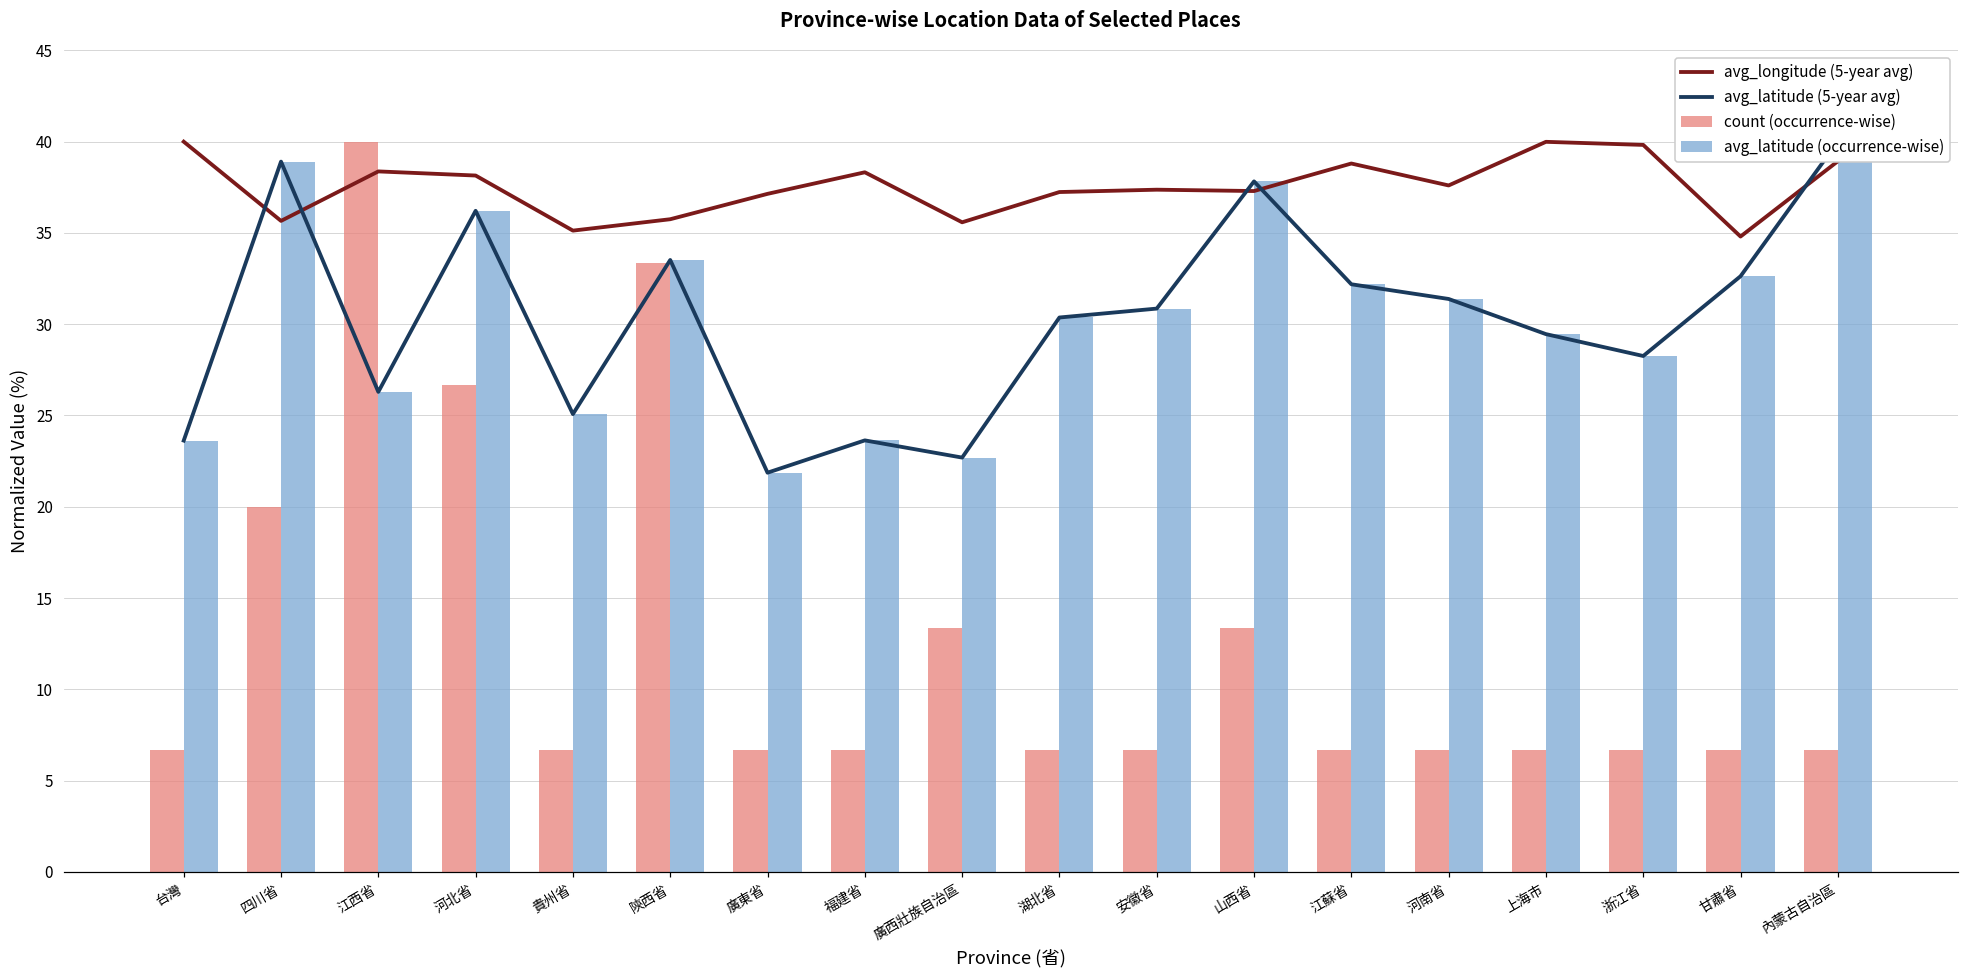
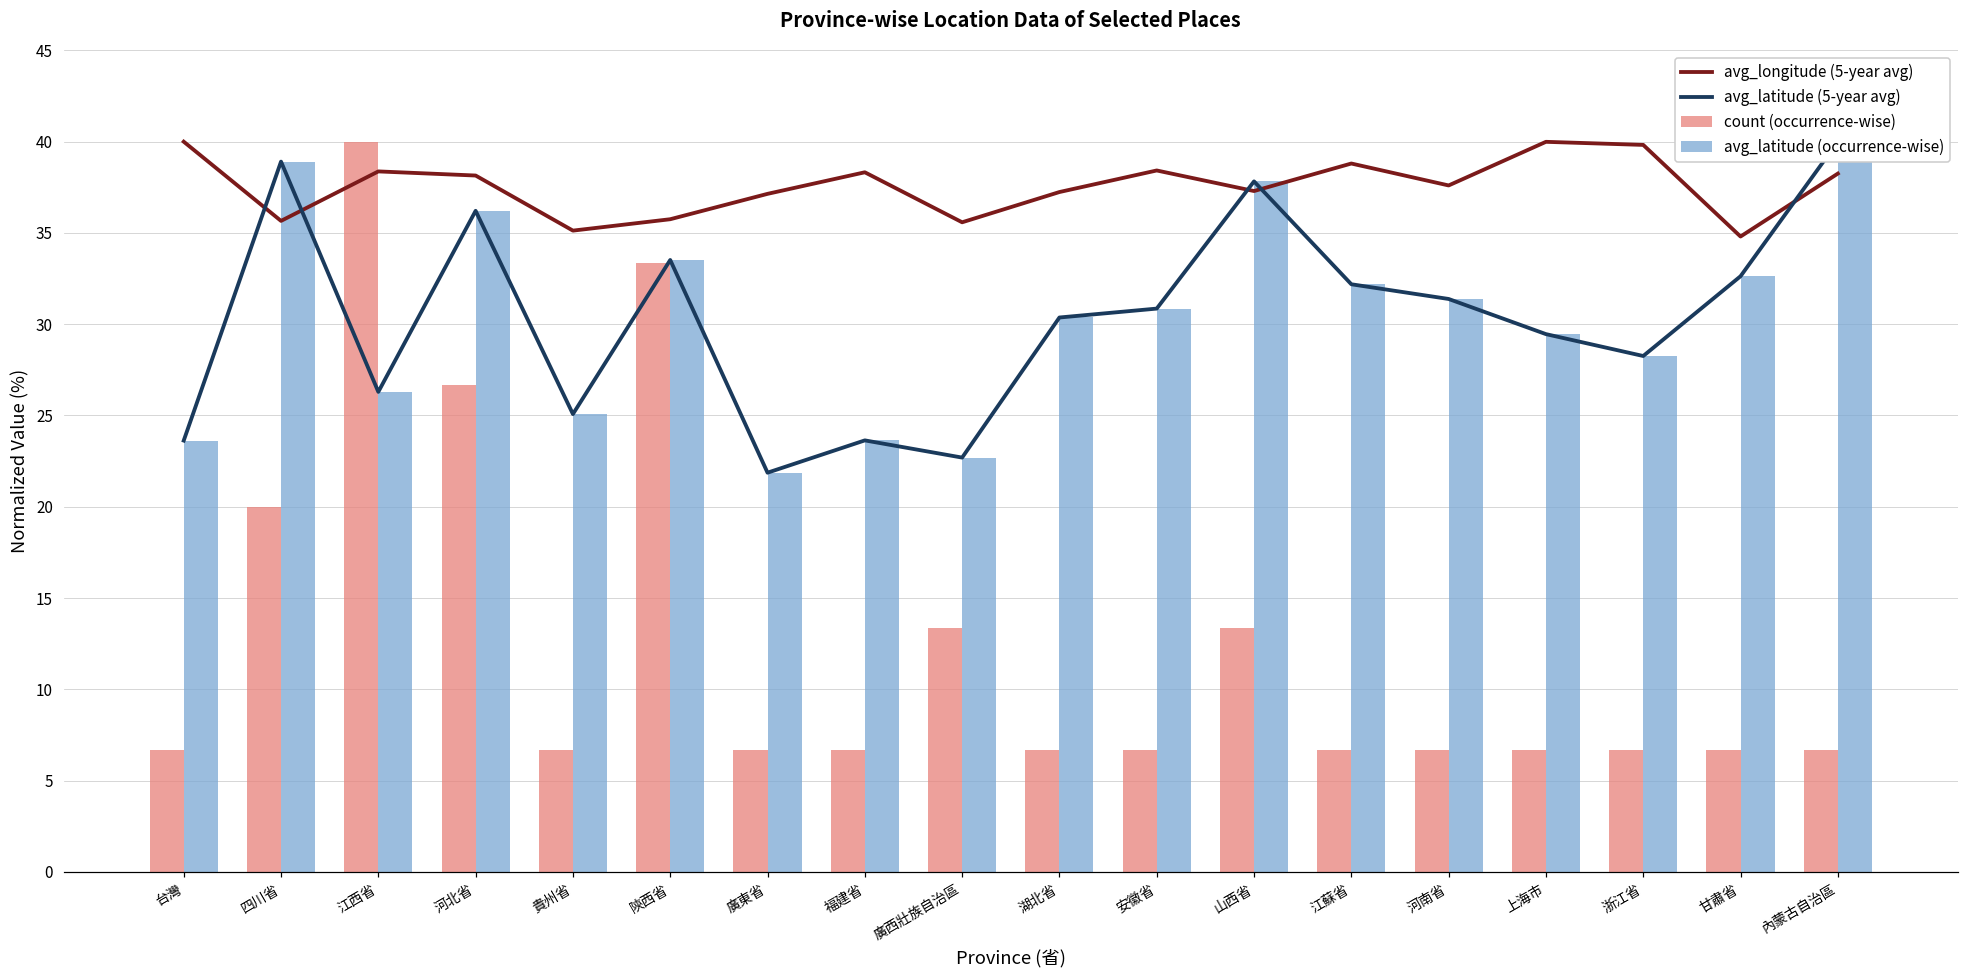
  {
    "count (occurrence-wise)": {
      "台灣": 6.7,
      "四川省": 20.0,
      "江西省": 40.0,
      "河北省": 26.7,
      "貴州省": 6.7,
      "陝西省": 33.3,
      "廣東省": 6.7,
      "福建省": 6.7,
      "廣西壯族自治區": 13.3,
      "湖北省": 6.7,
      "安徽省": 6.7,
      "山西省": 13.3,
      "江蘇省": 6.7,
      "河南省": 6.7,
      "上海市": 6.7,
      "浙江省": 6.7,
      "甘肅省": 6.7,
      "內蒙古自治區": 6.7
    },
    "avg_longitude (5-year avg)": {
      "台灣": 40.0,
      "四川省": 35.7,
      "江西省": 38.4,
      "河北省": 38.1,
      "貴州省": 35.1,
      "陝西省": 35.8,
      "廣東省": 37.1,
      "福建省": 38.3,
      "廣西壯族自治區": 35.6,
      "湖北省": 37.2,
-     "安徽省": 37.4,
+     "安徽省": 38.4,
      "山西省": 37.3,
      "江蘇省": 38.8,
      "河南省": 37.6,
      "上海市": 40.0,
      "浙江省": 39.8,
      "甘肅省": 34.8,
-     "內蒙古自治區": 38.9
+     "內蒙古自治區": 38.3
    },
    "avg_latitude (5-year avg)": {
      "台灣": 23.6,
      "四川省": 38.9,
      "江西省": 26.3,
      "河北省": 36.2,
      "貴州省": 25.1,
      "陝西省": 33.5,
      "廣東省": 21.9,
      "福建省": 23.6,
      "廣西壯族自治區": 22.7,
      "湖北省": 30.4,
      "安徽省": 30.9,
      "山西省": 37.8,
      "江蘇省": 32.2,
      "河南省": 31.4,
      "上海市": 29.5,
      "浙江省": 28.3,
      "甘肅省": 32.6
    },
    "avg_latitude (occurrence-wise)": {
      "台灣": 23.6,
      "四川省": 38.9,
      "江西省": 26.3,
      "河北省": 36.2,
      "貴州省": 25.1,
      "陝西省": 33.5,
      "廣東省": 21.9,
      "福建省": 23.6,
      "廣西壯族自治區": 22.7,
      "湖北省": 30.4,
      "安徽省": 30.9,
      "山西省": 37.8,
      "江蘇省": 32.2,
      "河南省": 31.4,
      "上海市": 29.5,
      "浙江省": 28.3,
      "甘肅省": 32.6
    }
  }
